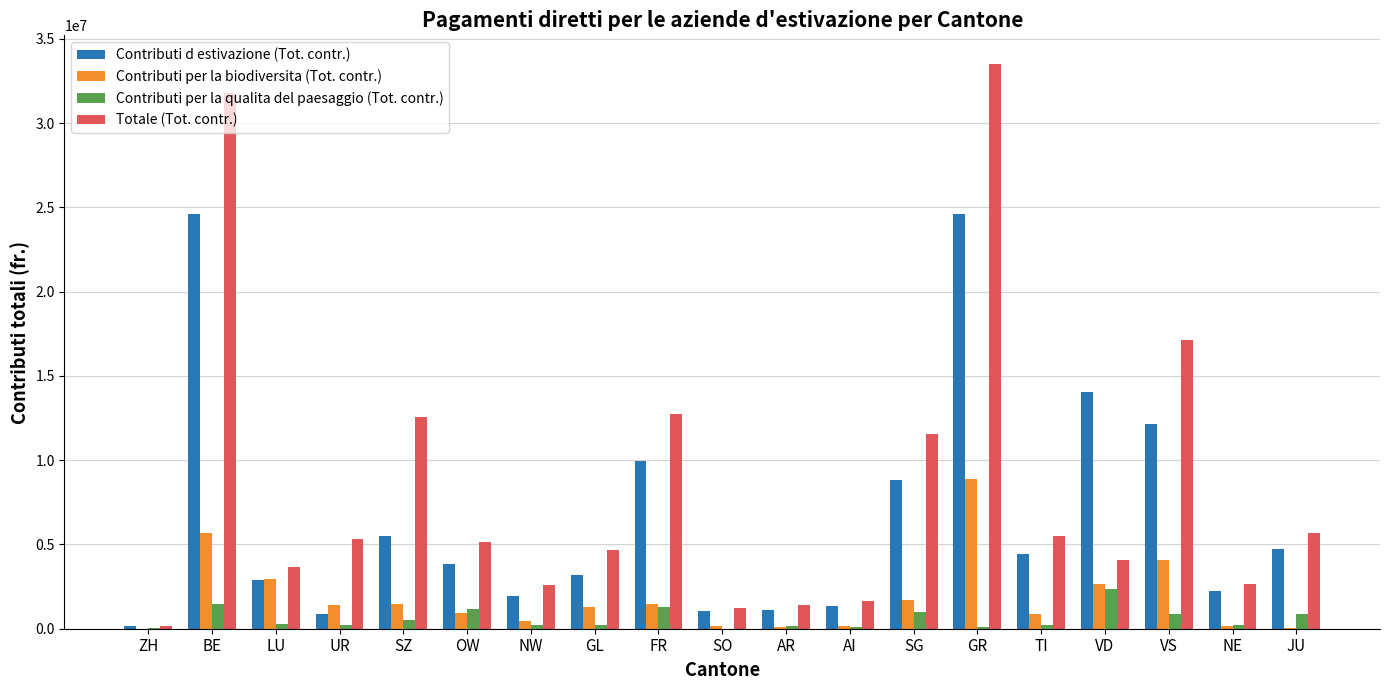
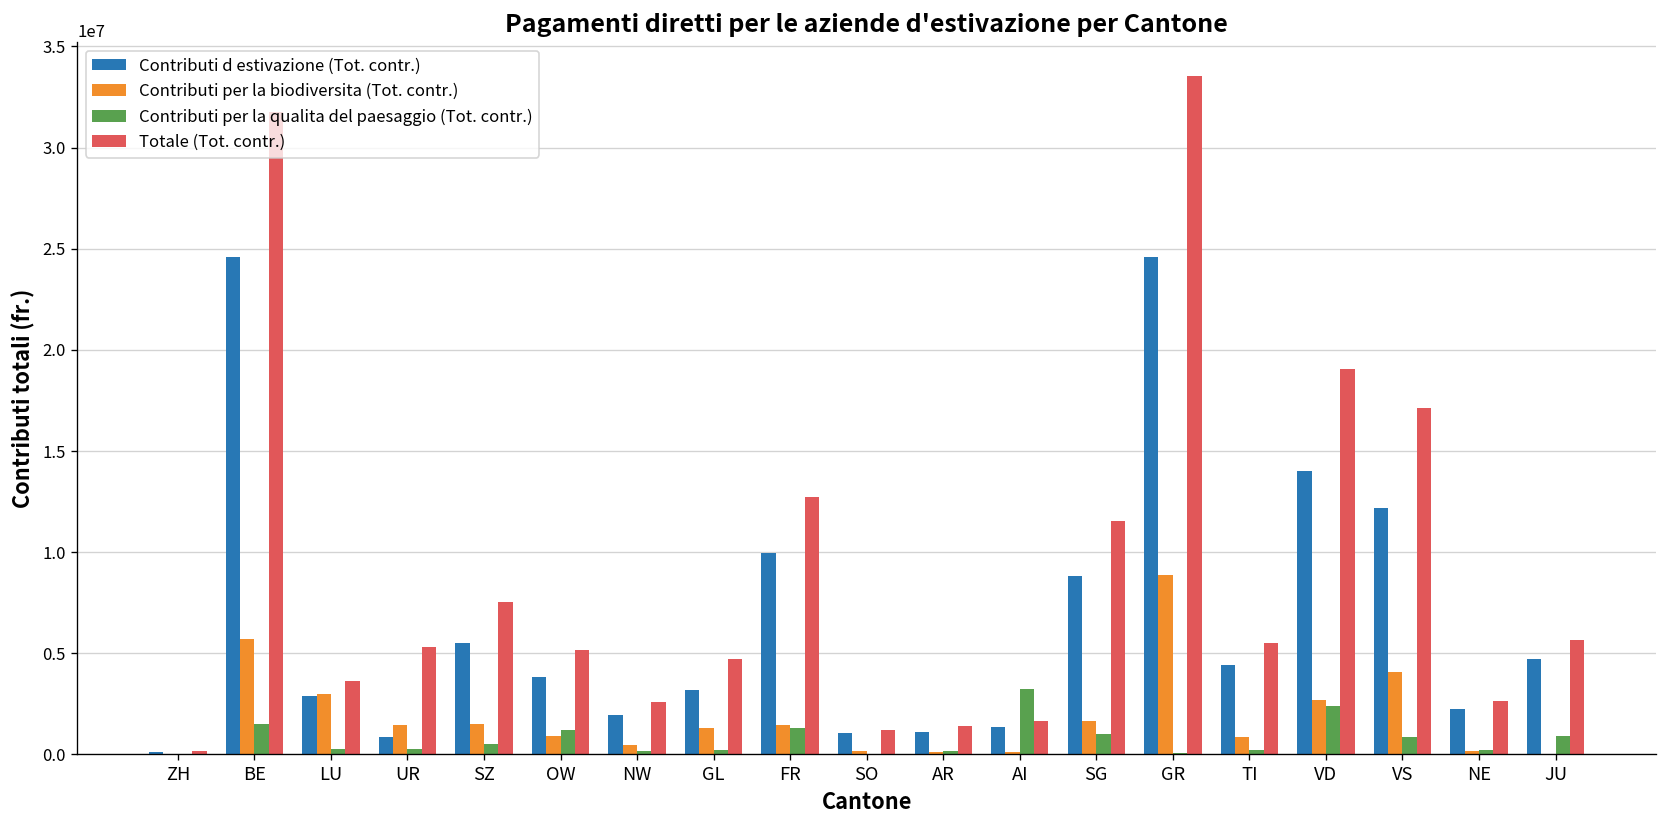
  {
    "Contributi d estivazione (Tot. contr.)": {
      "BE": 24600000,
      "LU": 2900000,
      "UR": 900000,
      "SZ": 5500000,
      "OW": 3800000,
      "NW": 1900000,
      "GL": 3200000,
      "FR": 10000000,
      "SO": 1100000,
      "AR": 1100000,
      "AI": 1400000,
      "SG": 8800000,
      "GR": 24600000,
      "TI": 4400000,
      "VD": 14000000,
      "VS": 12200000,
      "NE": 2300000,
      "JU": 4700000
    },
    "Contributi per la biodiversita (Tot. contr.)": {
      "BE": 5700000,
      "LU": 3000000,
      "UR": 1400000,
      "SZ": 1500000,
      "OW": 900000,
      "NW": 500000,
      "GL": 1300000,
      "FR": 1500000,
      "SO": 200000,
      "SG": 1700000,
      "GR": 8900000,
      "TI": 800000,
      "VD": 2700000,
      "VS": 4100000,
      "NE": 200000
    },
    "Contributi per la qualita del paesaggio (Tot. contr.)": {
      "BE": 1500000,
      "LU": 300000,
      "UR": 200000,
      "SZ": 500000,
      "OW": 1200000,
      "NW": 200000,
      "GL": 200000,
      "FR": 1300000,
      "SO": 0,
      "AR": 200000,
-     "AI": 100000,
+     "AI": 3200000,
      "SG": 1000000,
      "TI": 200000,
      "VD": 2400000,
      "VS": 900000,
      "NE": 200000,
      "JU": 900000
    },
    "Totale (Tot. contr.)": {
      "ZH": 200000,
      "LU": 3600000,
      "UR": 5300000,
-     "SZ": 12600000,
+     "SZ": 7500000,
      "OW": 5100000,
      "NW": 2600000,
      "GL": 4700000,
      "FR": 12700000,
      "SO": 1200000,
      "AR": 1400000,
      "AI": 1600000,
      "SG": 11500000,
      "GR": 33500000,
      "TI": 5500000,
-     "VD": 4100000,
+     "VD": 19100000,
      "VS": 17100000,
      "NE": 2600000,
      "JU": 5700000
    }
  }
